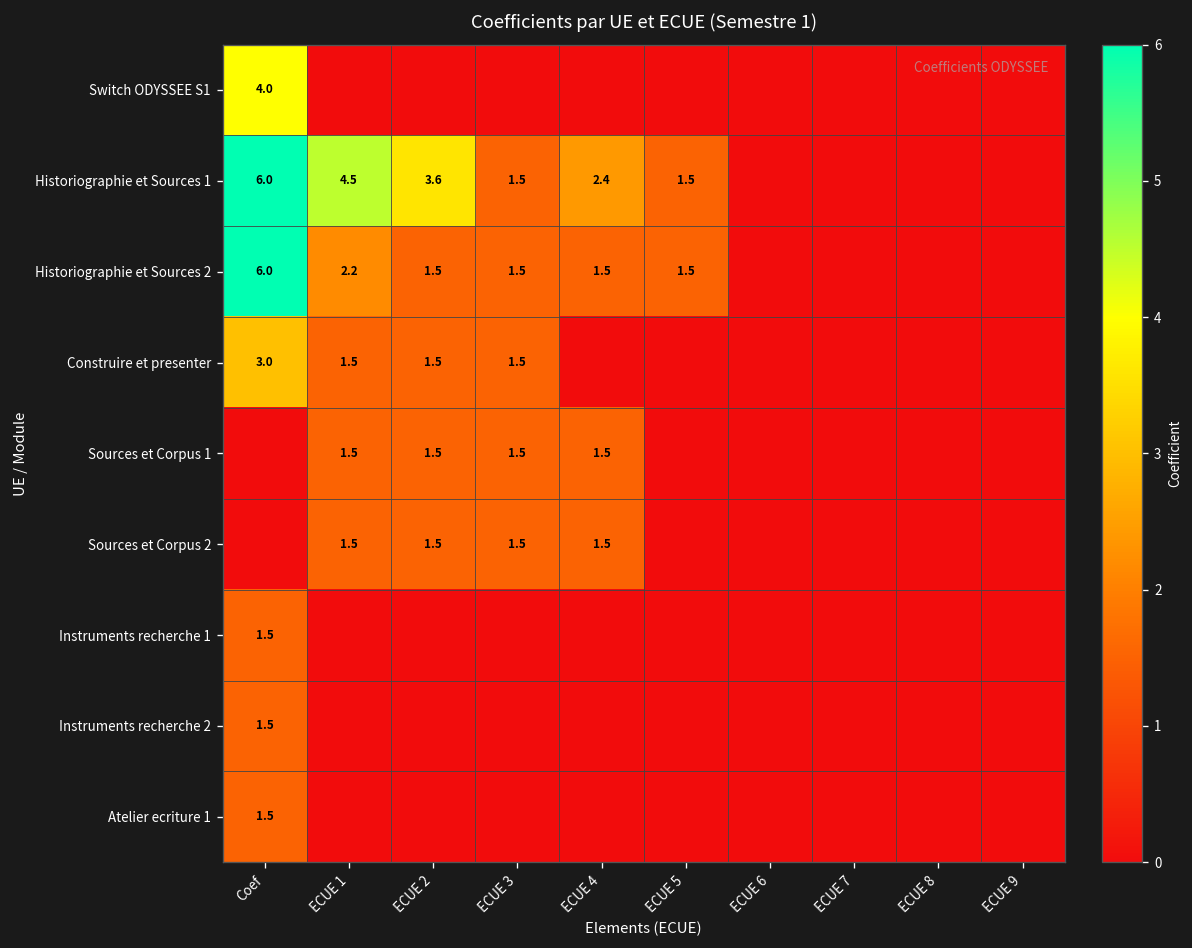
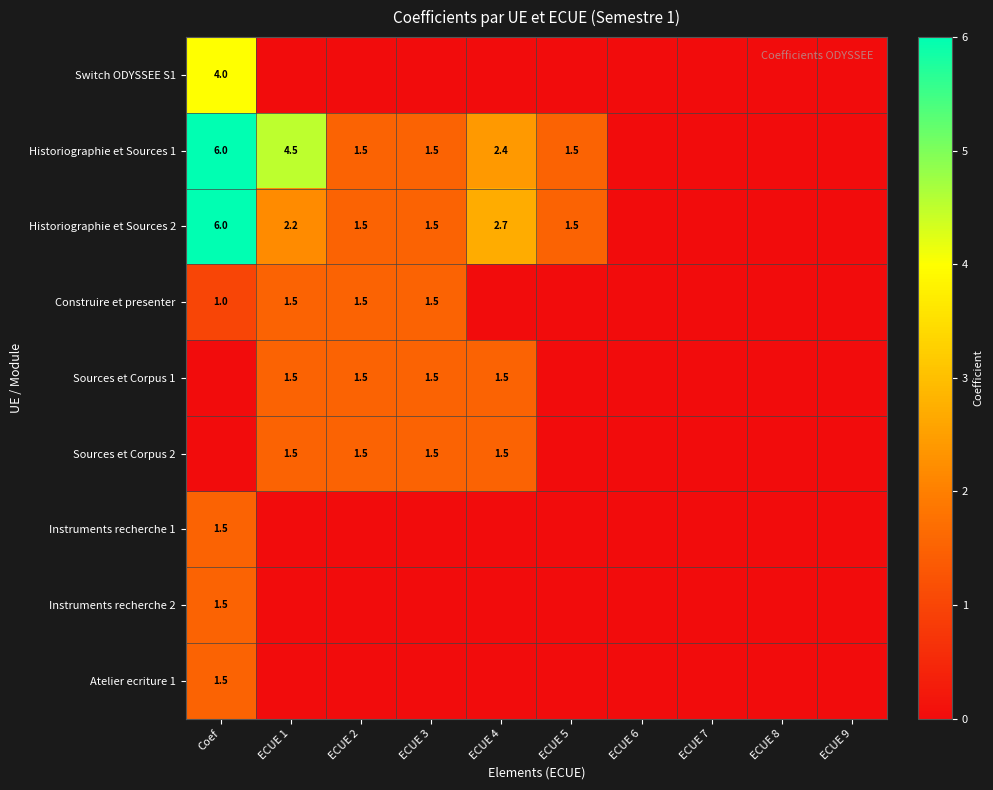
  {
    "Switch ODYSSEE S1": {
      "Coef": 4.0
    },
    "Historiographie et Sources 1": {
      "Coef": 6.0,
      "ECUE 1": 4.5,
-     "ECUE 2": 3.6,
+     "ECUE 2": 1.5,
      "ECUE 3": 1.5,
      "ECUE 4": 2.4,
      "ECUE 5": 1.5
    },
    "Historiographie et Sources 2": {
      "Coef": 6.0,
      "ECUE 1": 2.2,
      "ECUE 2": 1.5,
      "ECUE 3": 1.5,
-     "ECUE 4": 1.5,
+     "ECUE 4": 2.7,
      "ECUE 5": 1.5
    },
    "Construire et presenter": {
-     "Coef": 3.0,
+     "Coef": 1.0,
      "ECUE 1": 1.5,
      "ECUE 2": 1.5,
      "ECUE 3": 1.5
    },
    "Sources et Corpus 1": {
      "ECUE 1": 1.5,
      "ECUE 2": 1.5,
      "ECUE 3": 1.5,
      "ECUE 4": 1.5
    },
    "Sources et Corpus 2": {
      "ECUE 1": 1.5,
      "ECUE 2": 1.5,
      "ECUE 3": 1.5,
      "ECUE 4": 1.5
    },
    "Instruments recherche 1": {
      "Coef": 1.5
    },
    "Instruments recherche 2": {
      "Coef": 1.5
    },
    "Atelier ecriture 1": {
      "Coef": 1.5
    }
  }
